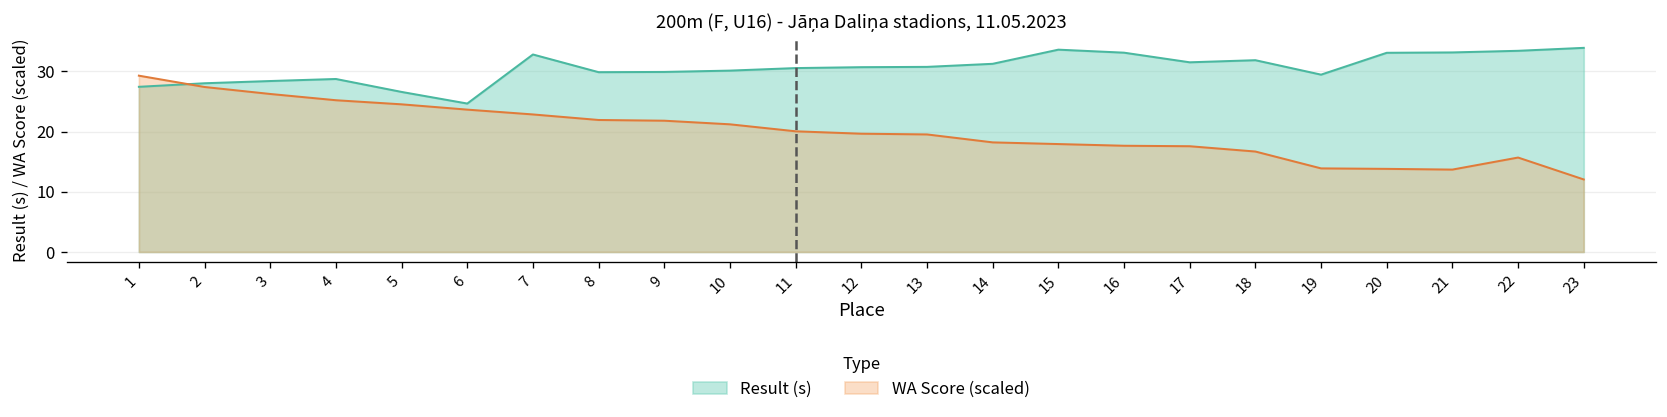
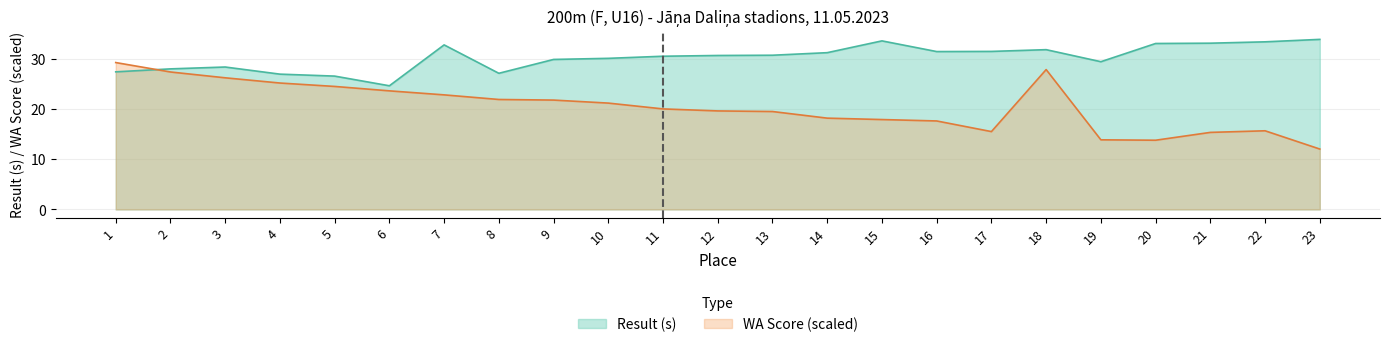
  {
    "Result (s)": {
      "1": 27,
      "2": 28,
      "3": 28,
-     "4": 29,
+     "4": 27,
      "5": 27,
      "6": 25,
      "7": 33,
-     "8": 30,
+     "8": 27,
      "9": 30,
      "10": 30,
      "11": 31,
      "12": 31,
      "13": 31,
      "14": 31,
      "15": 34,
-     "16": 33,
+     "16": 31,
      "17": 32,
      "18": 32,
      "19": 29,
      "20": 33,
      "21": 33,
      "22": 33,
      "23": 34
    },
    "WA Score (scaled)": {
      "1": 29,
      "2": 27,
      "3": 26,
      "4": 25,
      "5": 25,
      "6": 24,
      "7": 23,
      "8": 22,
      "9": 22,
      "10": 21,
      "11": 20,
      "12": 20,
      "13": 20,
      "14": 18,
      "15": 18,
      "16": 18,
-     "17": 18,
-     "18": 17,
+     "17": 16,
+     "18": 28,
      "19": 14,
      "20": 14,
-     "21": 14,
+     "21": 15,
      "22": 16,
      "23": 12
    }
  }
